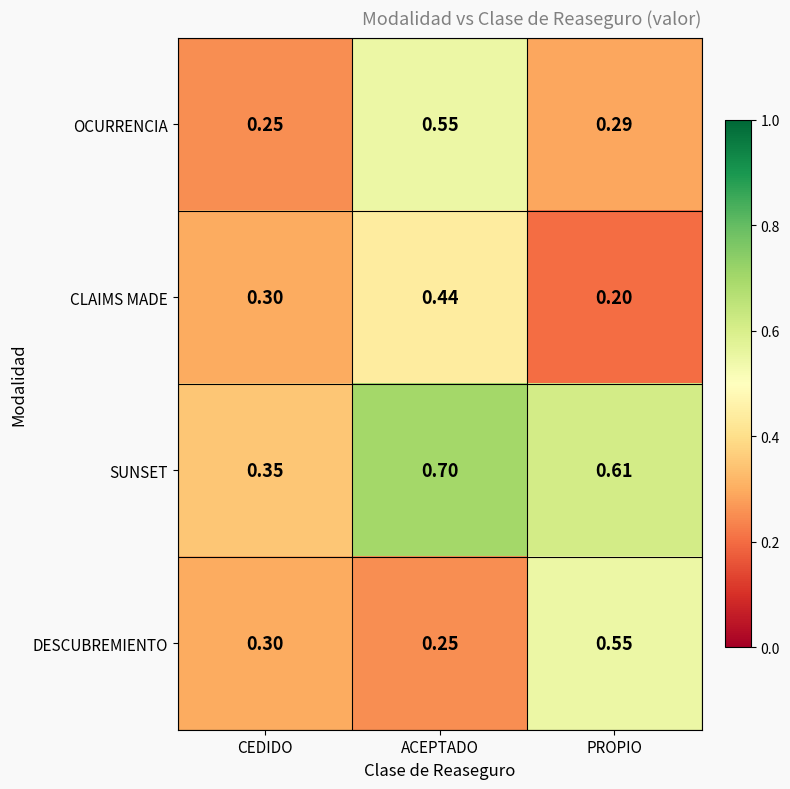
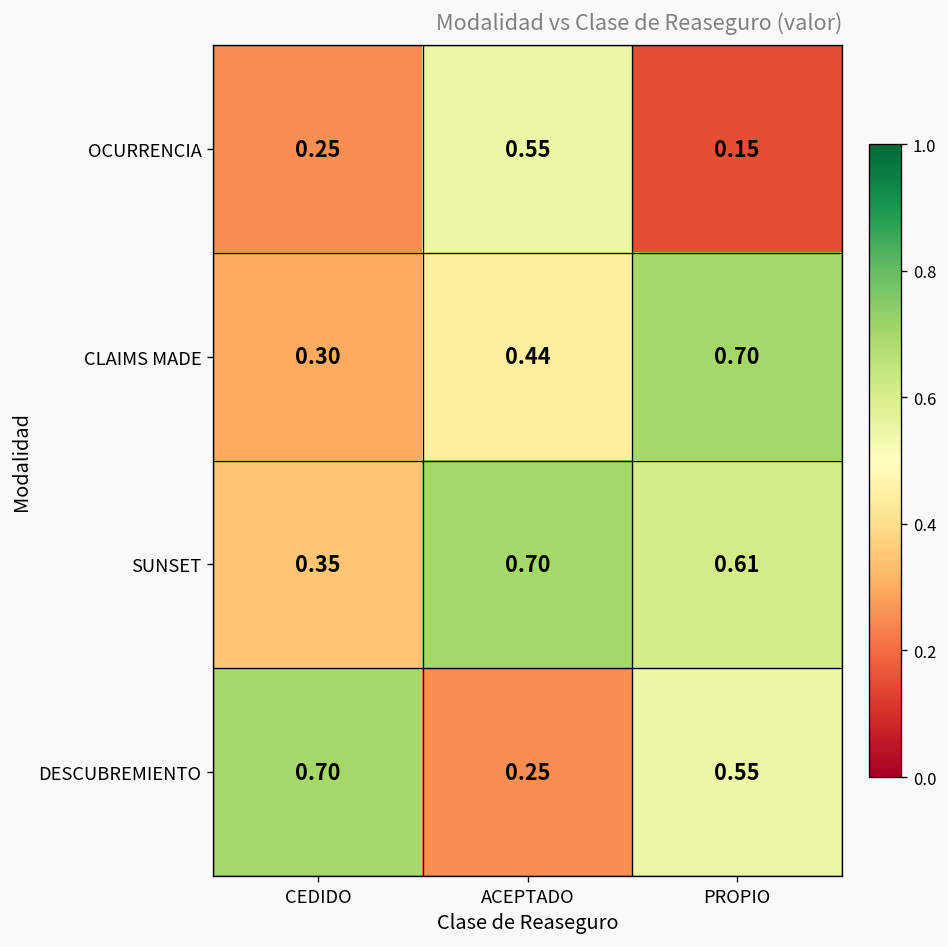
  {
    "OCURRENCIA": {
      "CEDIDO": 0.25,
      "ACEPTADO": 0.55,
-     "PROPIO": 0.29
+     "PROPIO": 0.15
    },
    "CLAIMS MADE": {
      "CEDIDO": 0.30,
      "ACEPTADO": 0.44,
-     "PROPIO": 0.20
+     "PROPIO": 0.70
    },
    "SUNSET": {
      "CEDIDO": 0.35,
      "ACEPTADO": 0.70,
      "PROPIO": 0.61
    },
    "DESCUBREMIENTO": {
-     "CEDIDO": 0.30,
+     "CEDIDO": 0.70,
      "ACEPTADO": 0.25,
      "PROPIO": 0.55
    }
  }
